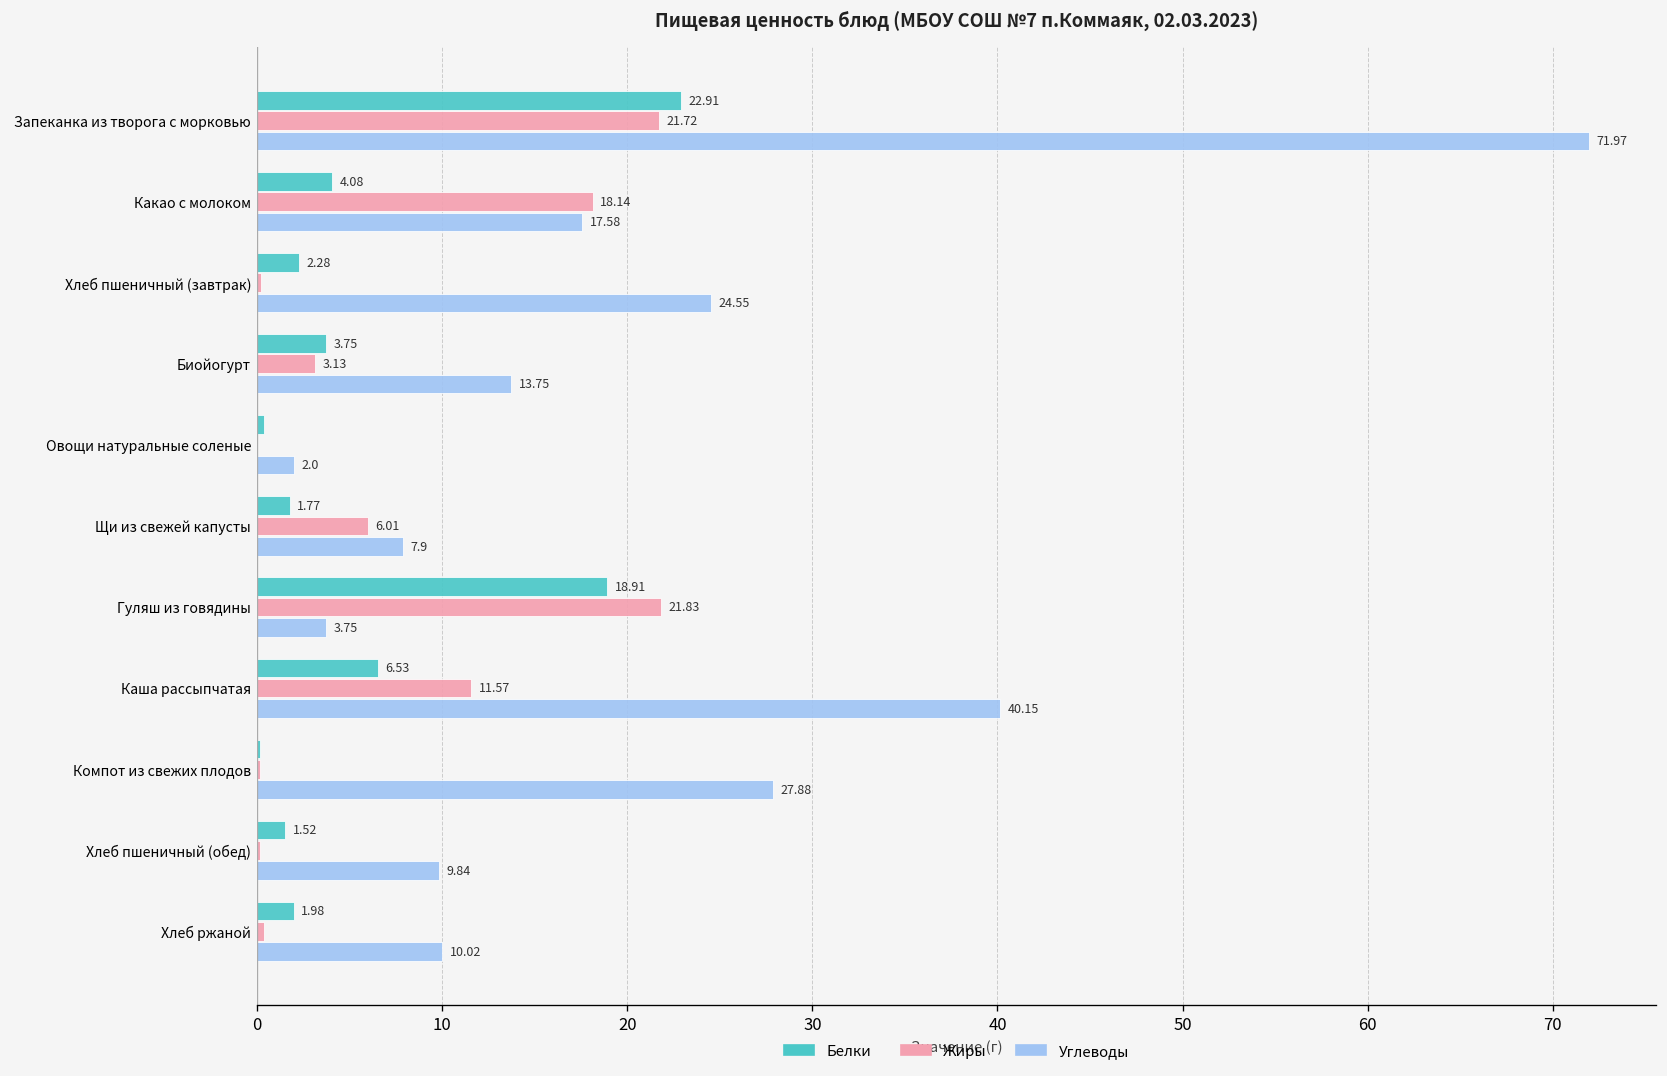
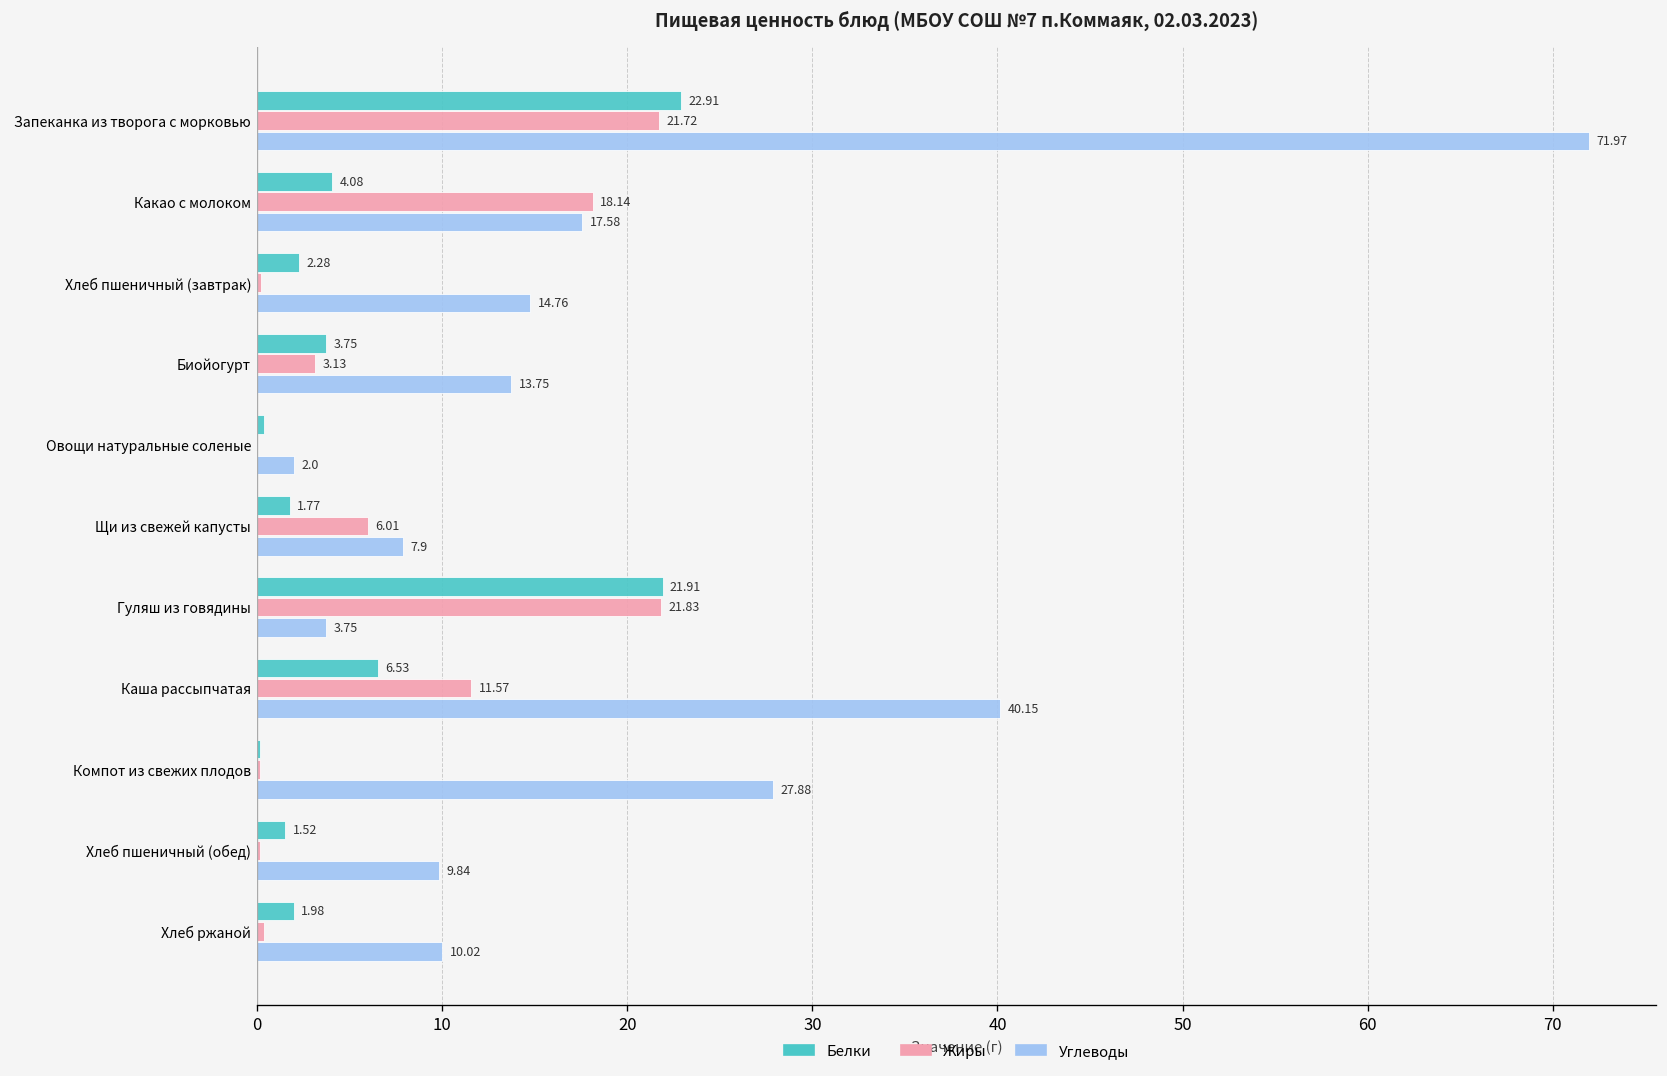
  {
    "Белки": {
      "Запеканка из творога с морковью": 22.91,
      "Какао с молоком": 4.08,
      "Хлеб пшеничный (завтрак)": 2.28,
      "Биойогурт": 3.75,
      "Щи из свежей капусты": 1.77,
-     "Гуляш из говядины": 18.91,
+     "Гуляш из говядины": 21.91,
      "Каша рассыпчатая": 6.53,
      "Хлеб пшеничный (обед)": 1.52,
      "Хлеб ржаной": 1.98
    },
    "Жиры": {
      "Запеканка из творога с морковью": 21.72,
      "Какао с молоком": 18.14,
      "Биойогурт": 3.13,
      "Щи из свежей капусты": 6.01,
      "Гуляш из говядины": 21.83,
      "Каша рассыпчатая": 11.57
    },
    "Углеводы": {
      "Запеканка из творога с морковью": 71.97,
      "Какао с молоком": 17.58,
-     "Хлеб пшеничный (завтрак)": 24.55,
+     "Хлеб пшеничный (завтрак)": 14.76,
      "Биойогурт": 13.75,
      "Овощи натуральные соленые": 2.0,
      "Щи из свежей капусты": 7.9,
      "Гуляш из говядины": 3.75,
      "Каша рассыпчатая": 40.15,
      "Компот из свежих плодов": 27.88,
      "Хлеб пшеничный (обед)": 9.84,
      "Хлеб ржаной": 10.02
    }
  }
